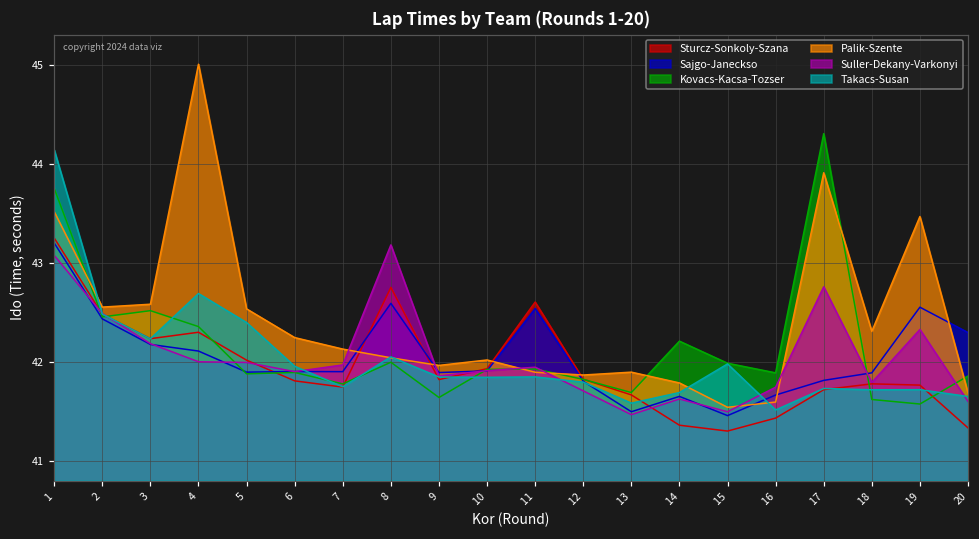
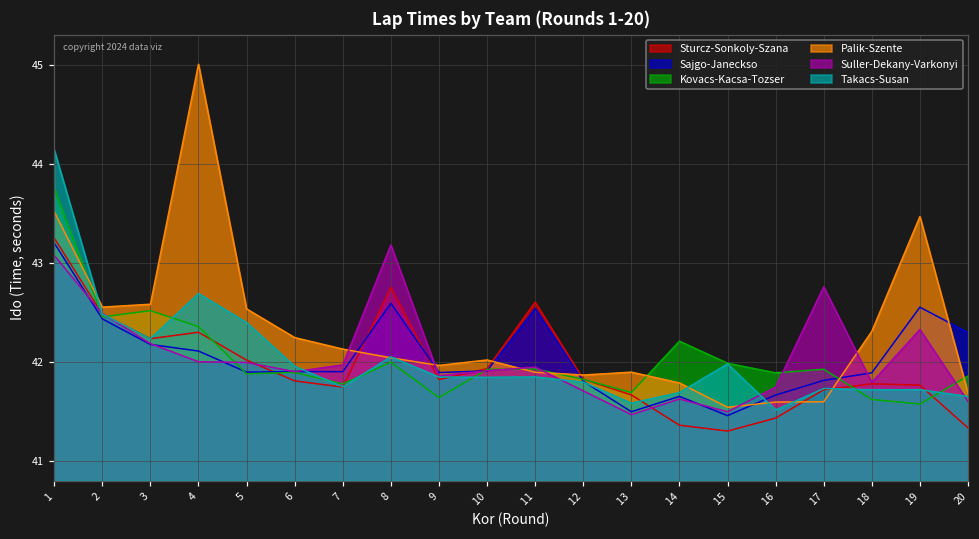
  {
    "Sturcz-Sonkoly-Szana": {
      "1": 43.3,
      "4": 42.3,
      "6": 41.8,
      "8": 42.8,
      "11": 42.6,
      "14": 41.4,
      "15": 41.3,
      "16": 41.4,
      "19": 41.8,
      "20": 41.3
    },
    "Sajgo-Janeckso": {
      "1": 43.2,
      "4": 42.1,
      "7": 41.9,
      "8": 42.6,
      "9": 41.9,
      "11": 42.5,
      "13": 41.5,
      "15": 41.5,
      "16": 41.7,
      "17": 41.8,
      "18": 41.9,
      "19": 42.6,
      "20": 42.3
    },
    "Kovacs-Kacsa-Tozser": {
      "1": 43.8,
      "3": 42.5,
      "4": 42.4,
      "7": 41.8,
      "8": 42.0,
      "9": 41.6,
      "14": 42.2,
      "16": 41.9,
-     "17": 44.3,
+     "17": 41.9,
      "18": 41.6,
      "19": 41.6,
      "20": 41.9
    },
    "Palik-Szente": {
      "1": 43.5,
      "2": 42.6,
      "3": 42.6,
      "4": 45.0,
      "5": 42.5,
      "6": 42.3,
      "7": 42.1,
      "9": 42.0,
      "10": 42.0,
      "11": 41.9,
      "12": 41.9,
      "13": 41.9,
      "14": 41.8,
      "15": 41.5,
      "16": 41.6,
-     "17": 43.9,
+     "17": 41.6,
      "18": 42.3,
      "19": 43.5,
      "20": 41.7
    },
    "Suller-Dekany-Varkonyi": {
      "1": 43.1,
      "4": 42.0,
      "7": 42.0,
      "8": 43.2,
      "12": 41.7,
      "13": 41.5,
      "15": 41.5,
      "16": 41.7,
      "17": 42.8,
      "19": 42.3,
      "20": 41.6
    },
    "Takacs-Susan": {
      "1": 44.1,
      "4": 42.7,
      "5": 42.4,
      "6": 42.0,
      "10": 41.8,
      "11": 41.9,
      "13": 41.6,
      "14": 41.7,
      "16": 41.5,
      "18": 41.7,
      "19": 41.7,
      "20": 41.7
    }
  }
